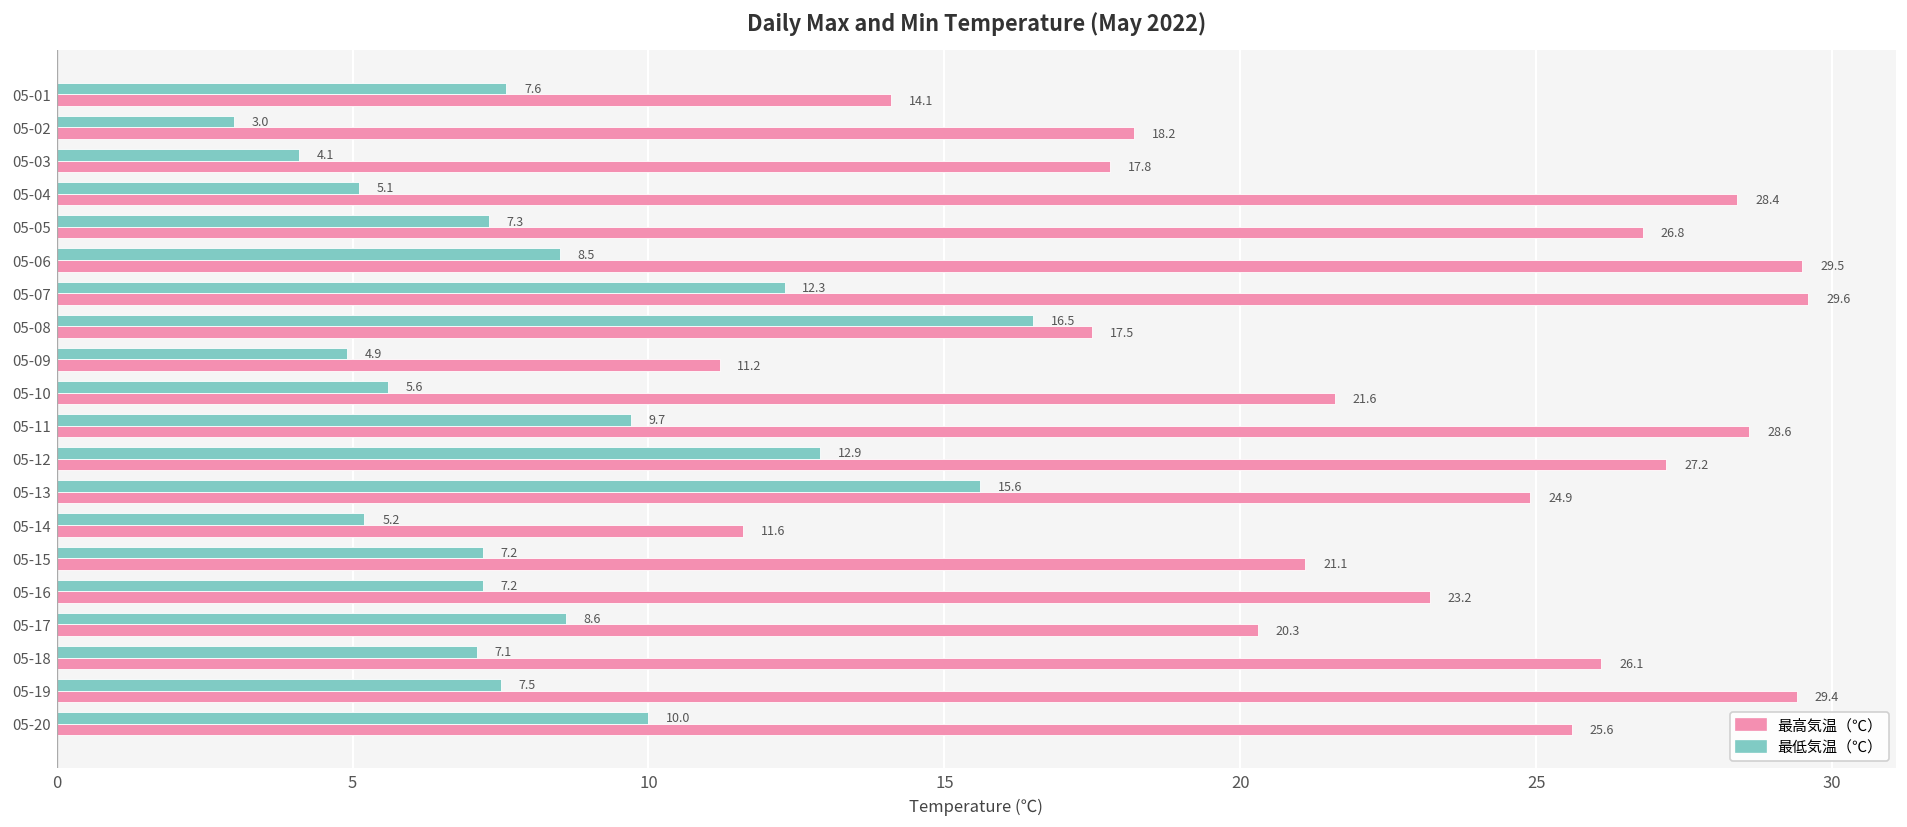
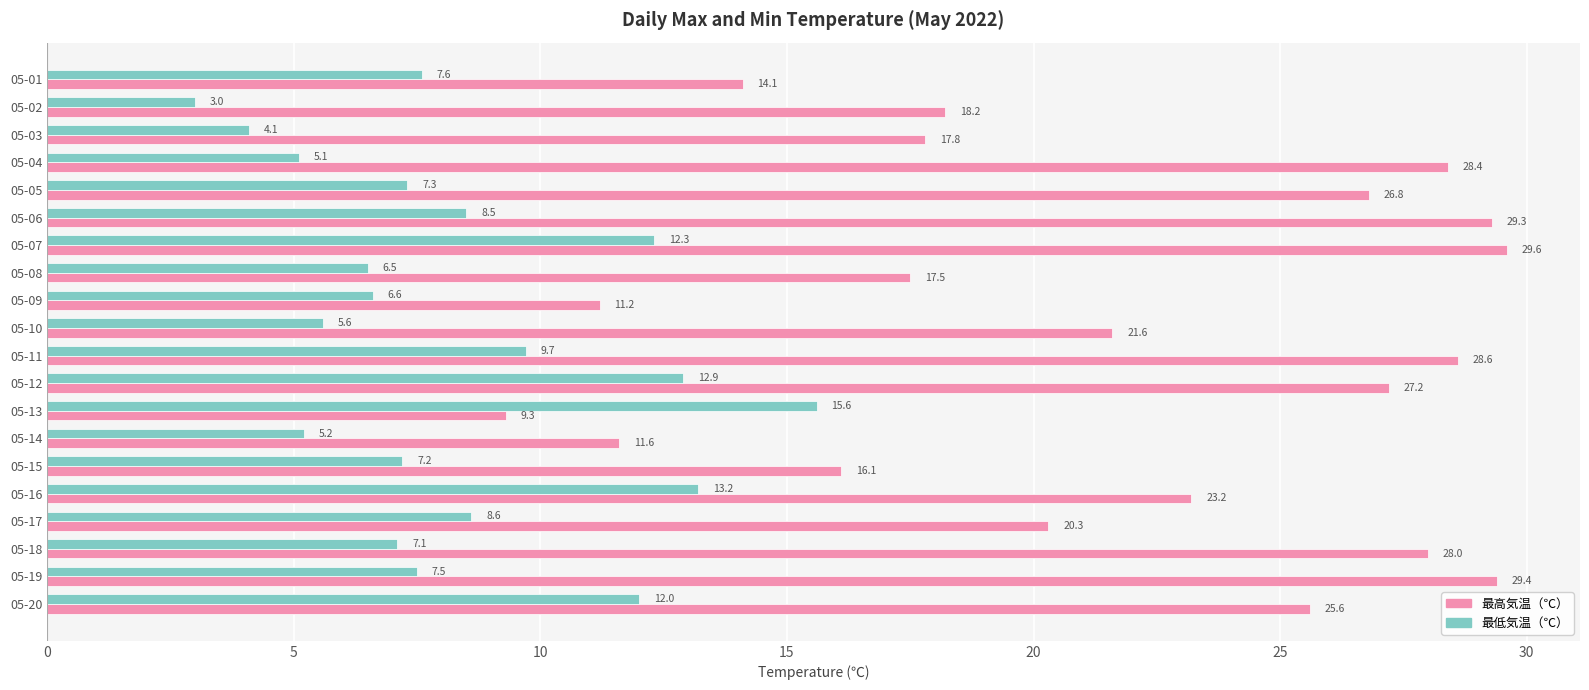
  {
    "最高気温（℃）": {
      "05-01": 14.1,
      "05-02": 18.2,
      "05-03": 17.8,
      "05-04": 28.4,
      "05-05": 26.8,
-     "05-06": 29.5,
+     "05-06": 29.3,
      "05-07": 29.6,
      "05-08": 17.5,
      "05-09": 11.2,
      "05-10": 21.6,
      "05-11": 28.6,
      "05-12": 27.2,
-     "05-13": 24.9,
+     "05-13": 9.3,
      "05-14": 11.6,
-     "05-15": 21.1,
+     "05-15": 16.1,
      "05-16": 23.2,
      "05-17": 20.3,
-     "05-18": 26.1,
+     "05-18": 28.0,
      "05-19": 29.4,
      "05-20": 25.6
    },
    "最低気温（℃）": {
      "05-01": 7.6,
      "05-02": 3.0,
      "05-03": 4.1,
      "05-04": 5.1,
      "05-05": 7.3,
      "05-06": 8.5,
      "05-07": 12.3,
-     "05-08": 16.5,
-     "05-09": 4.9,
+     "05-08": 6.5,
+     "05-09": 6.6,
      "05-10": 5.6,
      "05-11": 9.7,
      "05-12": 12.9,
      "05-13": 15.6,
      "05-14": 5.2,
      "05-15": 7.2,
-     "05-16": 7.2,
+     "05-16": 13.2,
      "05-17": 8.6,
      "05-18": 7.1,
      "05-19": 7.5,
-     "05-20": 10.0
+     "05-20": 12.0
    }
  }
